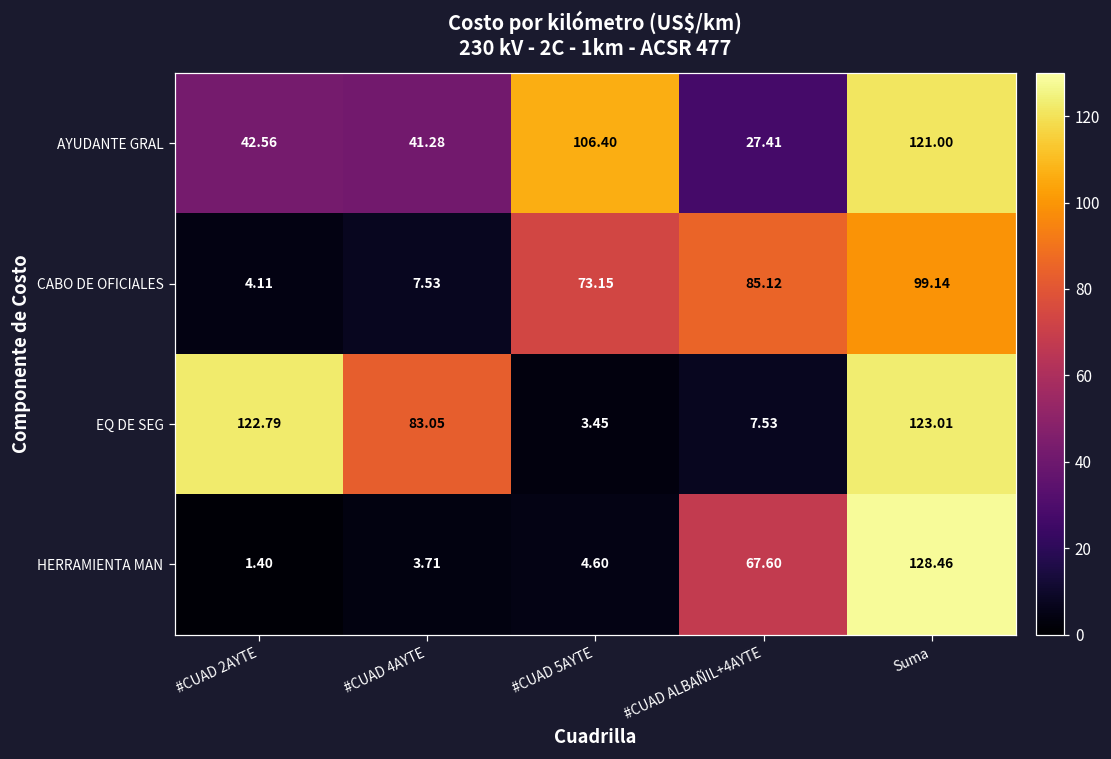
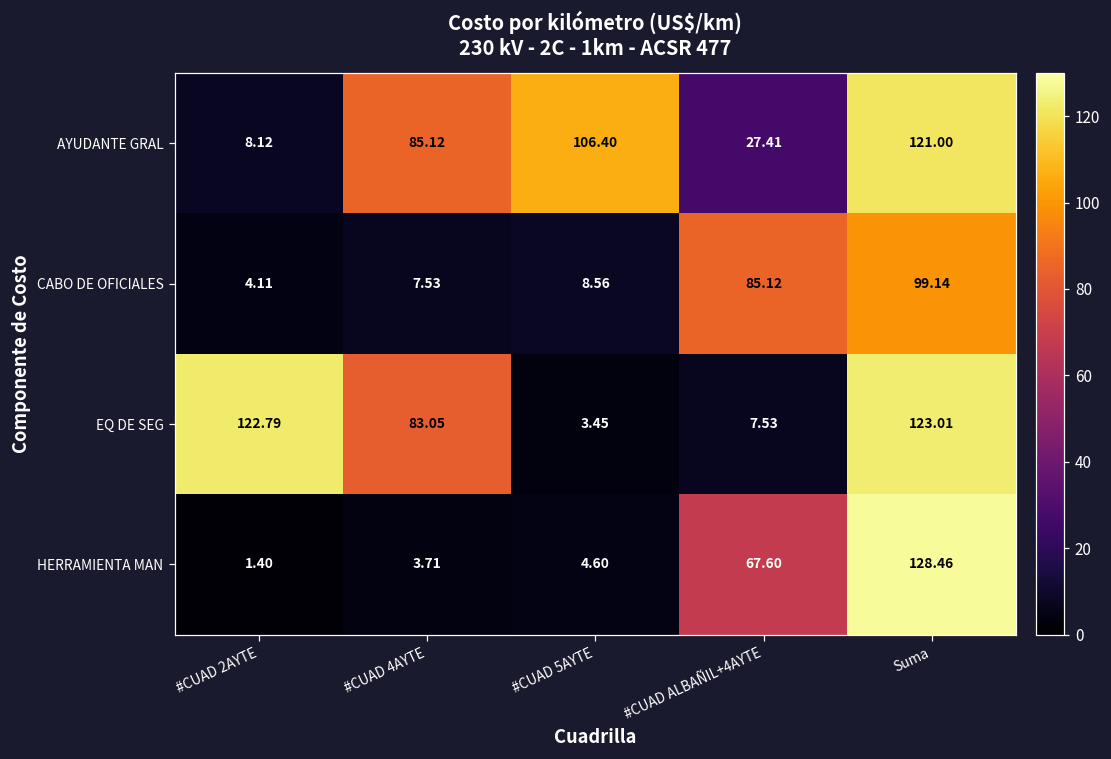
  {
    "AYUDANTE GRAL": {
-     "#CUAD 2AYTE": 42.56,
-     "#CUAD 4AYTE": 41.28,
+     "#CUAD 2AYTE": 8.12,
+     "#CUAD 4AYTE": 85.12,
      "#CUAD 5AYTE": 106.40,
      "#CUAD ALBAÑIL+4AYTE": 27.41,
      "Suma": 121.00
    },
    "CABO DE OFICIALES": {
      "#CUAD 2AYTE": 4.11,
      "#CUAD 4AYTE": 7.53,
-     "#CUAD 5AYTE": 73.15,
+     "#CUAD 5AYTE": 8.56,
      "#CUAD ALBAÑIL+4AYTE": 85.12,
      "Suma": 99.14
    },
    "EQ DE SEG": {
      "#CUAD 2AYTE": 122.79,
      "#CUAD 4AYTE": 83.05,
      "#CUAD 5AYTE": 3.45,
      "#CUAD ALBAÑIL+4AYTE": 7.53,
      "Suma": 123.01
    },
    "HERRAMIENTA MAN": {
      "#CUAD 2AYTE": 1.40,
      "#CUAD 4AYTE": 3.71,
      "#CUAD 5AYTE": 4.60,
      "#CUAD ALBAÑIL+4AYTE": 67.60,
      "Suma": 128.46
    }
  }
